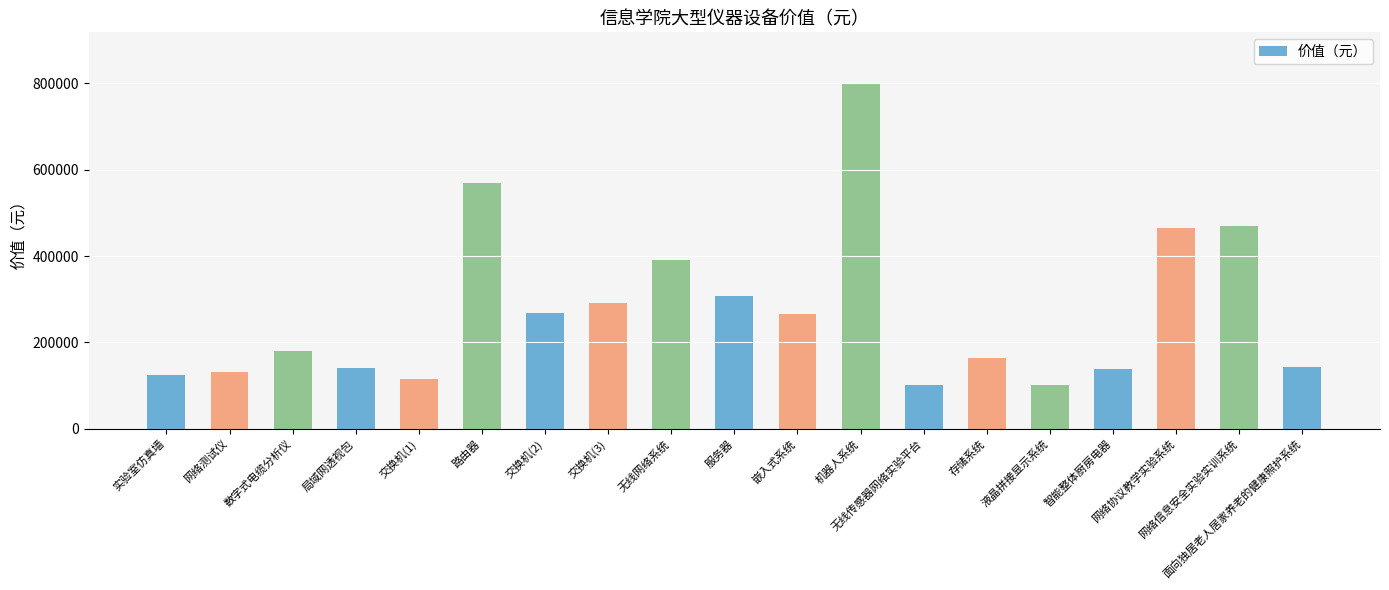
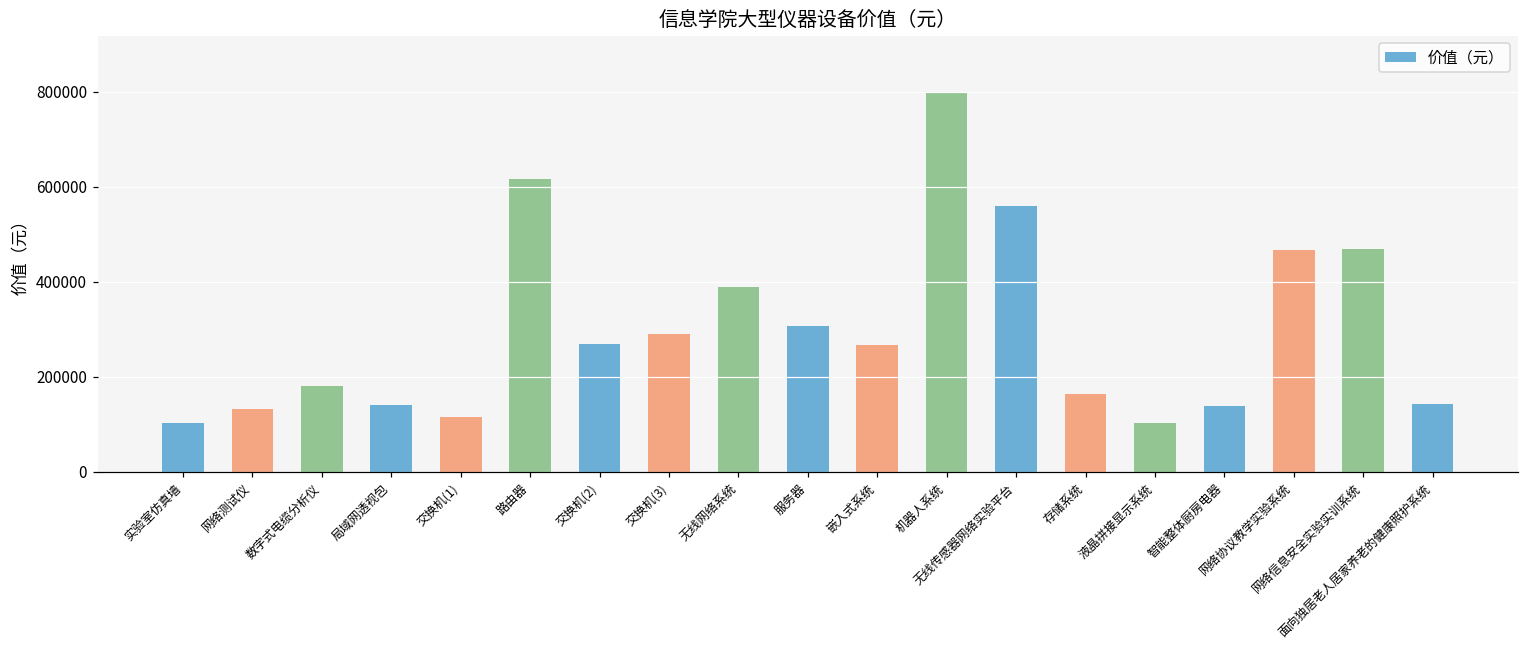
  {
-   "实验室仿真墙": 130000,
+   "实验室仿真墙": 100000,
    "网络测试仪": 130000,
    "数字式电缆分析仪": 180000,
    "局域网透视包": 140000,
    "交换机(1)": 110000,
-   "路由器": 570000,
+   "路由器": 620000,
    "交换机(2)": 270000,
    "交换机(3)": 290000,
    "无线网络系统": 390000,
    "服务器": 310000,
    "嵌入式系统": 270000,
    "机器人系统": 800000,
-   "无线传感器网络实验平台": 100000,
+   "无线传感器网络实验平台": 560000,
    "存储系统": 160000,
    "液晶拼接显示系统": 100000,
    "智能整体厨房电器": 140000,
    "网络协议教学实验系统": 470000,
    "网络信息安全实验实训系统": 470000,
    "面向独居老人居家养老的健康照护系统": 140000
  }
